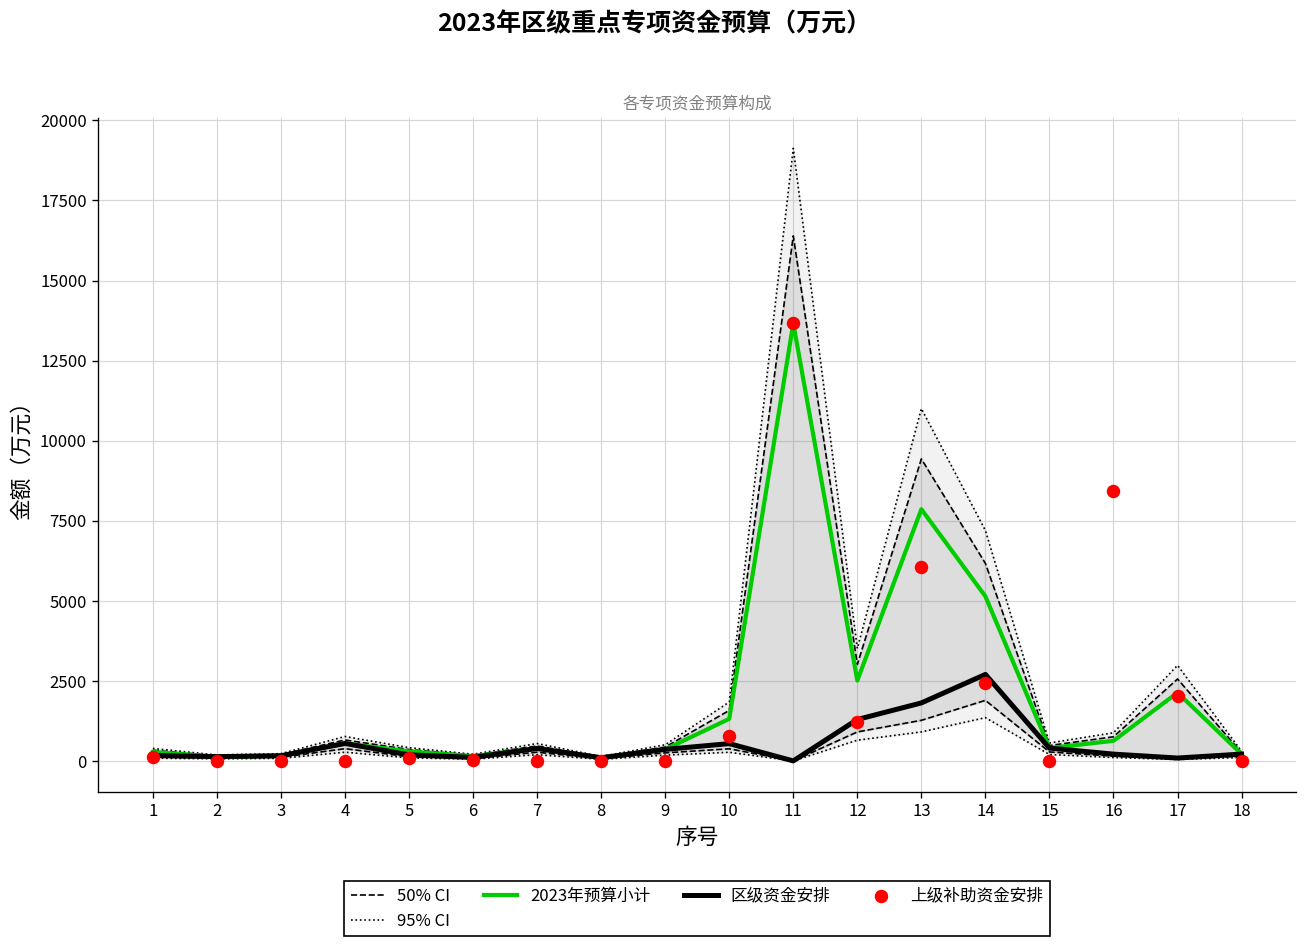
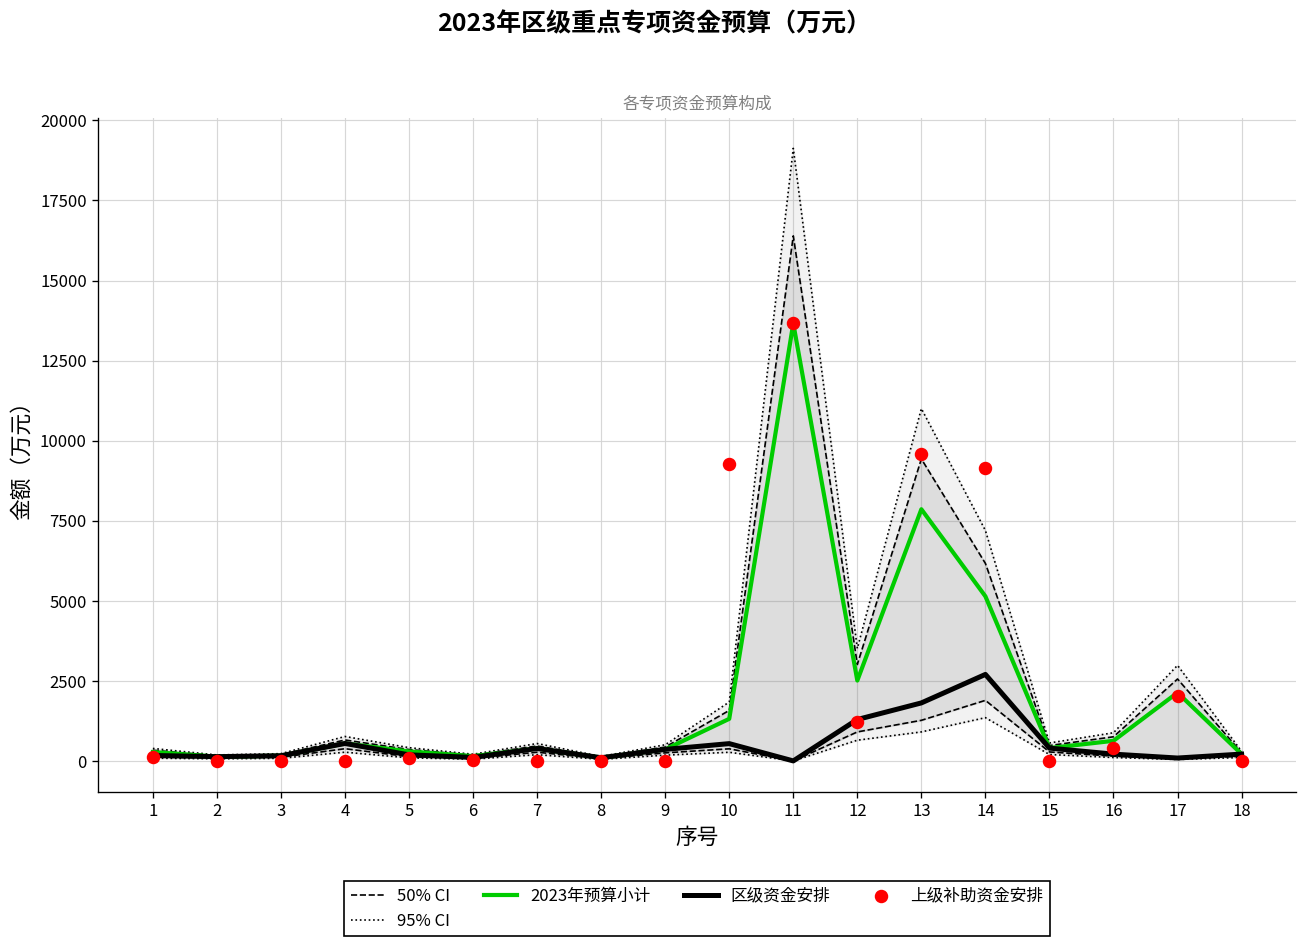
  {
    "上级补助资金安排": {
-     "10": 800,
-     "13": 6000,
-     "14": 2400,
-     "16": 8400
+     "10": 9300,
+     "13": 9600,
+     "14": 9100,
+     "16": 400
    },
    "2023年预算小计": {
      "10": 1300,
      "12": 2500,
      "13": 7900,
      "14": 5100,
      "16": 600
    }
  }
